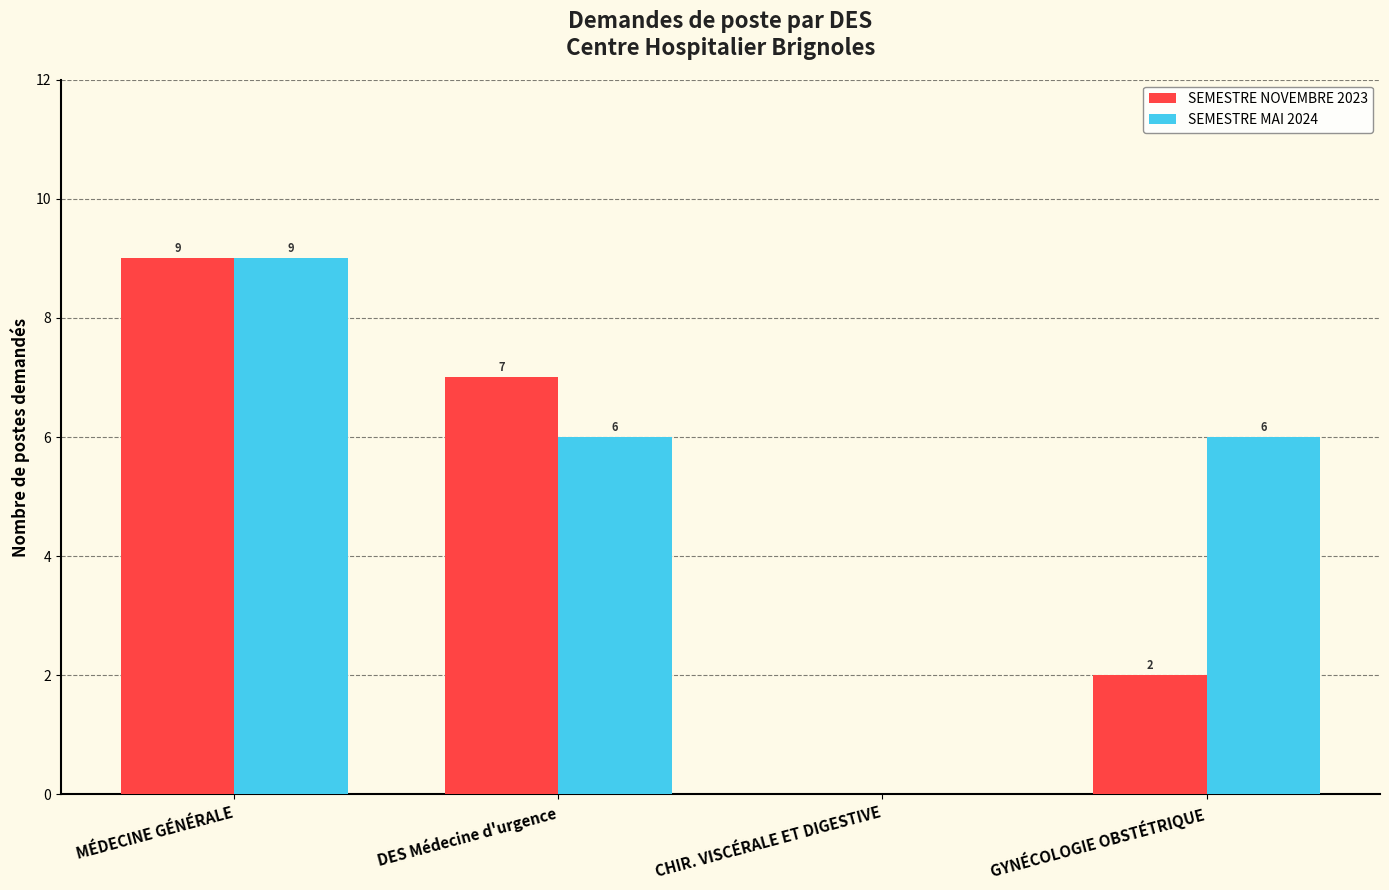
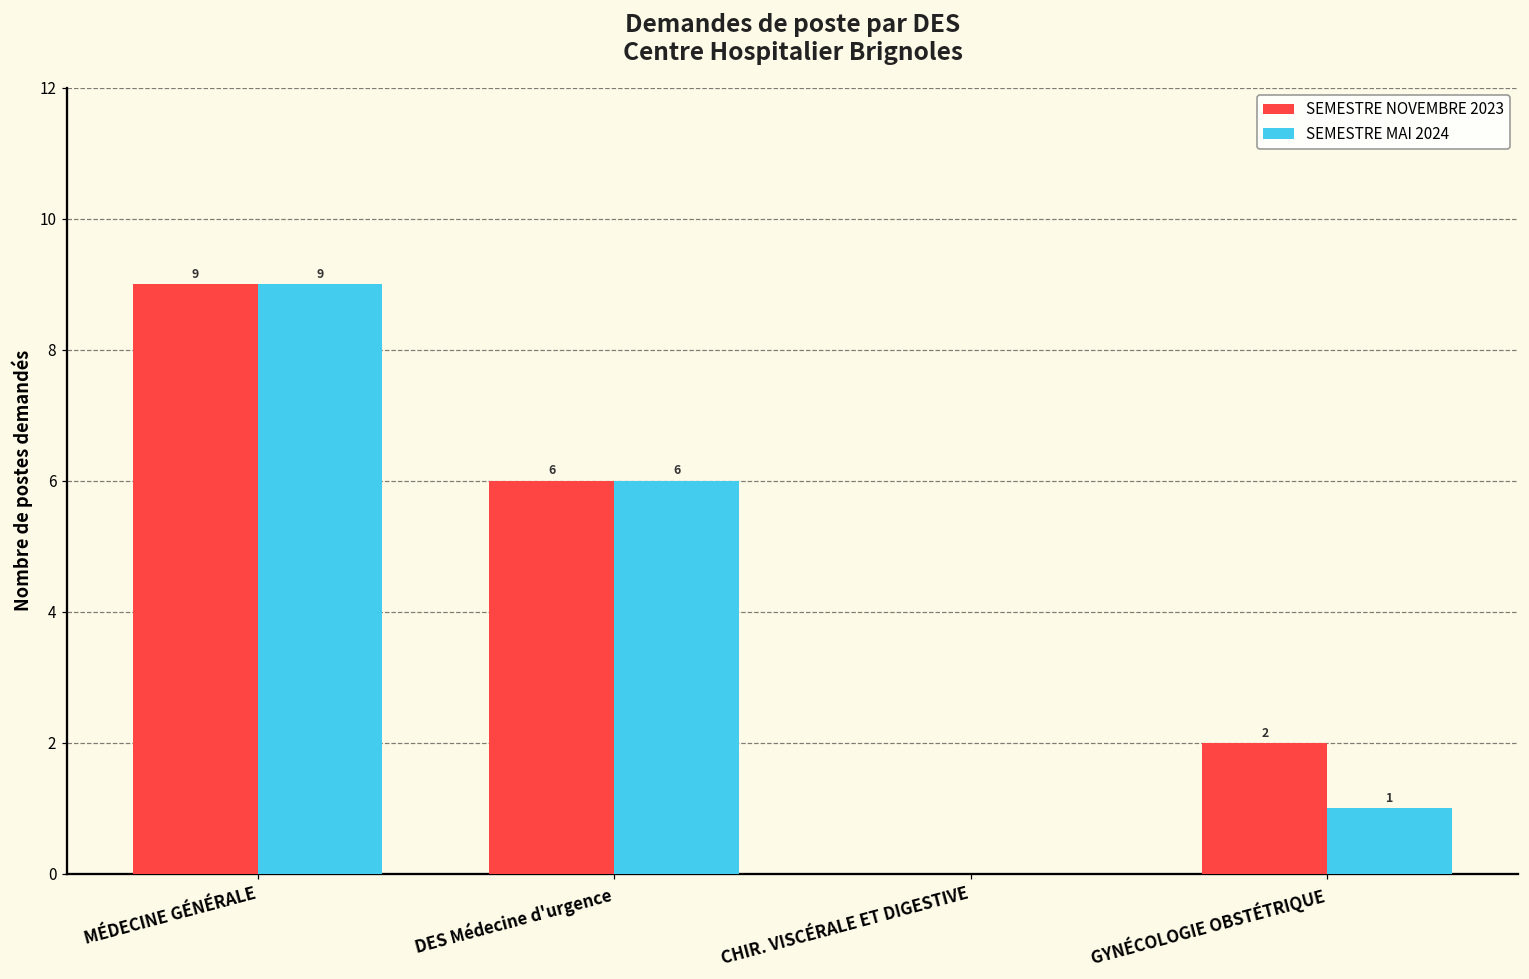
  {
    "SEMESTRE NOVEMBRE 2023": {
      "MÉDECINE GÉNÉRALE": 9,
-     "DES Médecine d'urgence": 7,
+     "DES Médecine d'urgence": 6,
      "GYNÉCOLOGIE OBSTÉTRIQUE": 2
    },
    "SEMESTRE MAI 2024": {
      "MÉDECINE GÉNÉRALE": 9,
      "DES Médecine d'urgence": 6,
-     "GYNÉCOLOGIE OBSTÉTRIQUE": 6
+     "GYNÉCOLOGIE OBSTÉTRIQUE": 1
    }
  }
